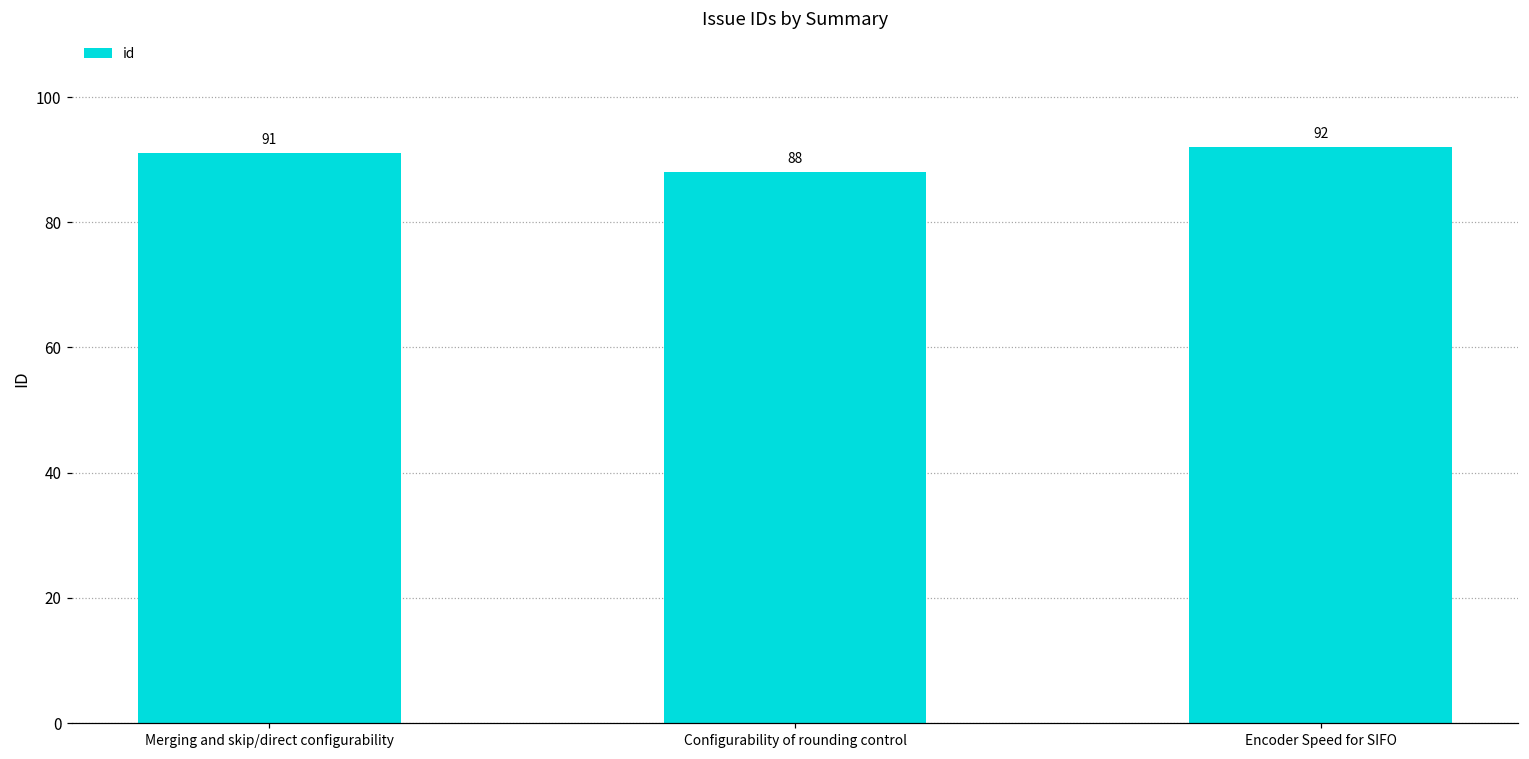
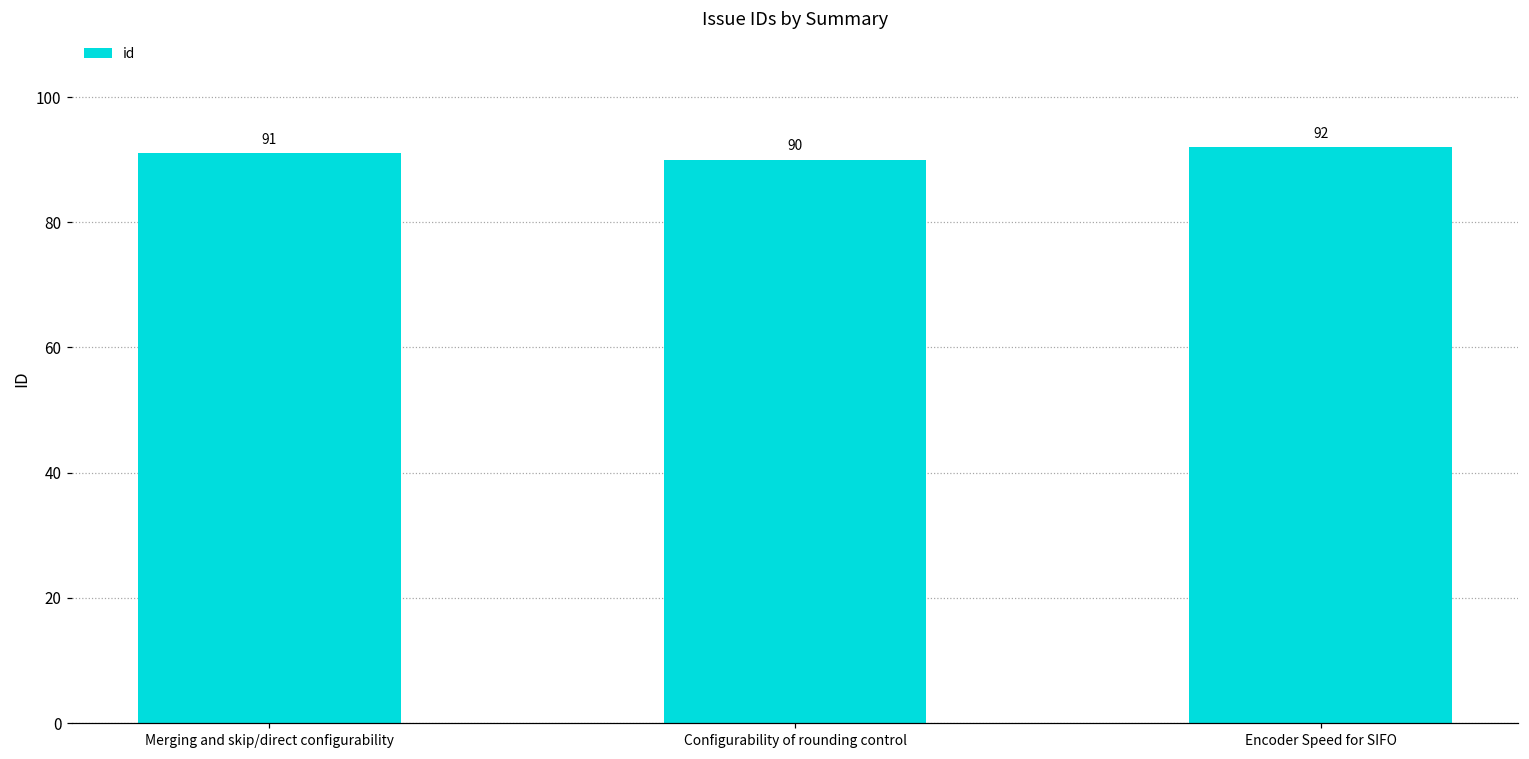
  {
    "Merging and skip/direct configurability": 91,
-   "Configurability of rounding control": 88,
+   "Configurability of rounding control": 90,
    "Encoder Speed for SIFO": 92
  }
